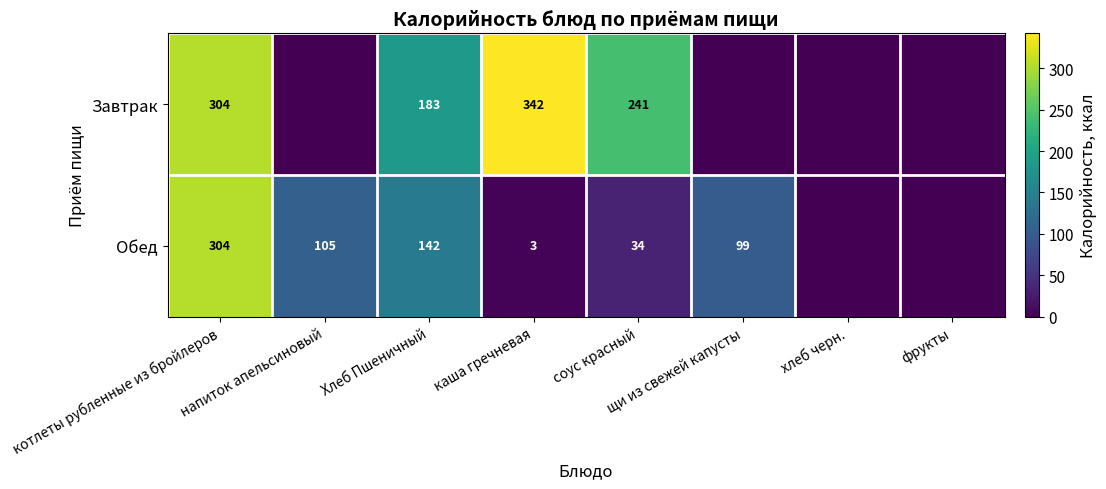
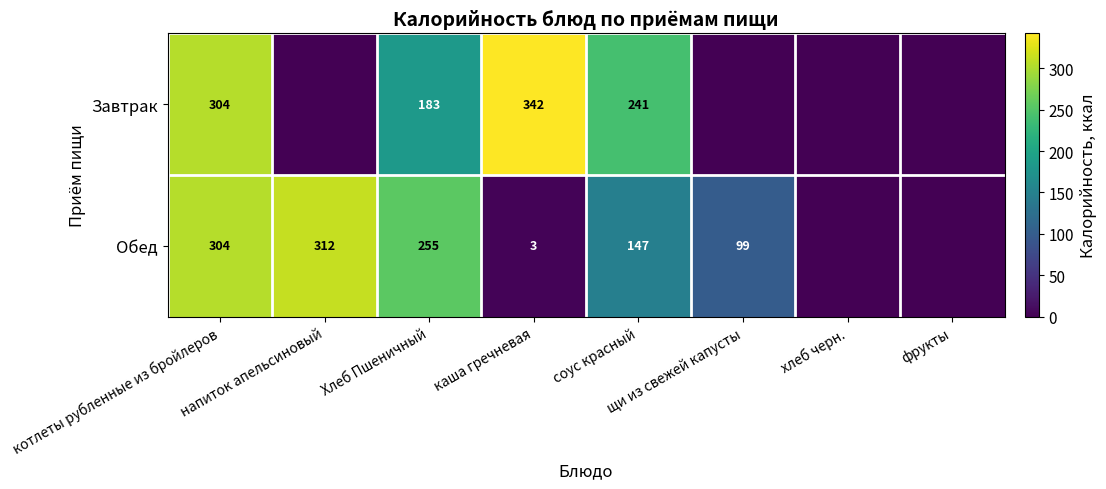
  {
    "Завтрак": {
      "котлеты рубленные из бройлеров": 304,
      "Хлеб Пшеничный": 183,
      "каша гречневая": 342,
      "соус красный": 241
    },
    "Обед": {
      "котлеты рубленные из бройлеров": 304,
-     "напиток апельсиновый": 105,
-     "Хлеб Пшеничный": 142,
+     "напиток апельсиновый": 312,
+     "Хлеб Пшеничный": 255,
      "каша гречневая": 3,
-     "соус красный": 34,
+     "соус красный": 147,
      "щи из свежей капусты": 99
    }
  }
